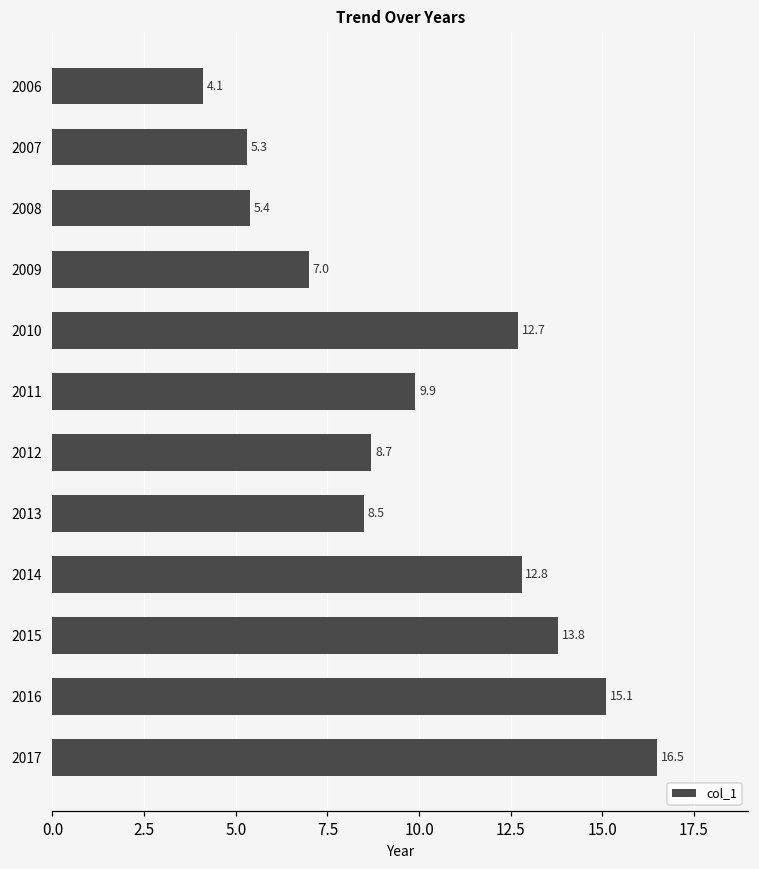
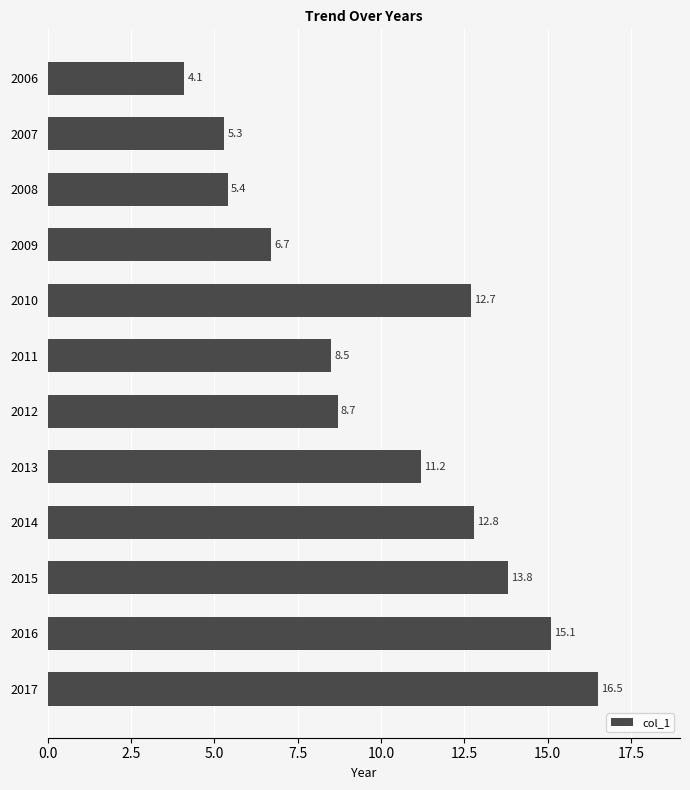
  {
    "2006": 4.1,
    "2007": 5.3,
    "2008": 5.4,
-   "2009": 7.0,
+   "2009": 6.7,
    "2010": 12.7,
-   "2011": 9.9,
+   "2011": 8.5,
    "2012": 8.7,
-   "2013": 8.5,
+   "2013": 11.2,
    "2014": 12.8,
    "2015": 13.8,
    "2016": 15.1,
    "2017": 16.5
  }
